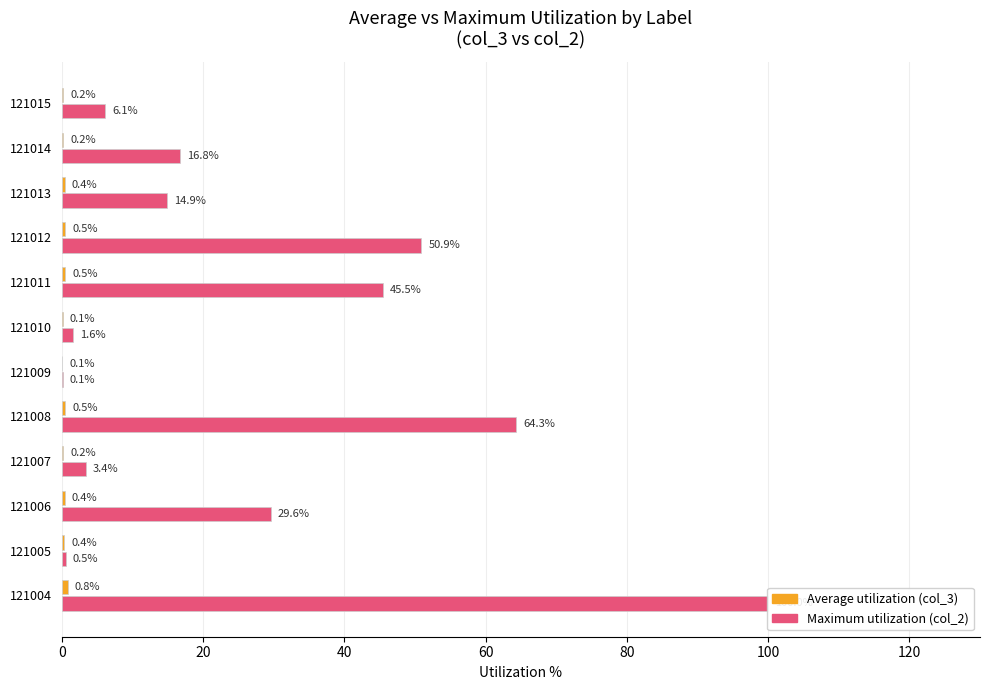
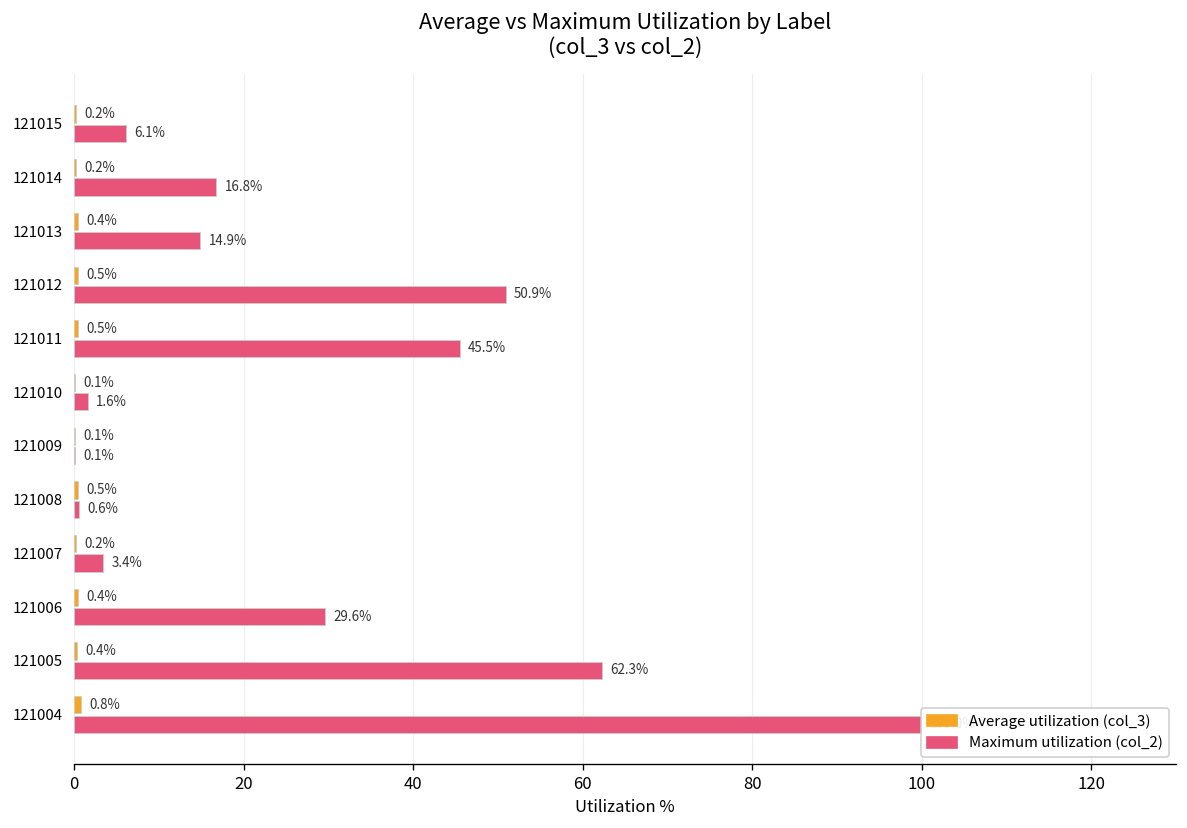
  {
    "Average utilization (col_3)": {
      "121015": "0.2%",
      "121014": "0.2%",
      "121013": "0.4%",
      "121012": "0.5%",
      "121011": "0.5%",
      "121010": "0.1%",
      "121009": "0.1%",
      "121008": "0.5%",
      "121007": "0.2%",
      "121006": "0.4%",
      "121005": "0.4%",
      "121004": "0.8%"
    },
    "Maximum utilization (col_2)": {
      "121015": "6.1%",
      "121014": "16.8%",
      "121013": "14.9%",
      "121012": "50.9%",
      "121011": "45.5%",
      "121010": "1.6%",
      "121009": "0.1%",
-     "121008": "64.3%",
+     "121008": "0.6%",
      "121007": "3.4%",
      "121006": "29.6%",
-     "121005": "0.5%"
+     "121005": "62.3%"
    }
  }
